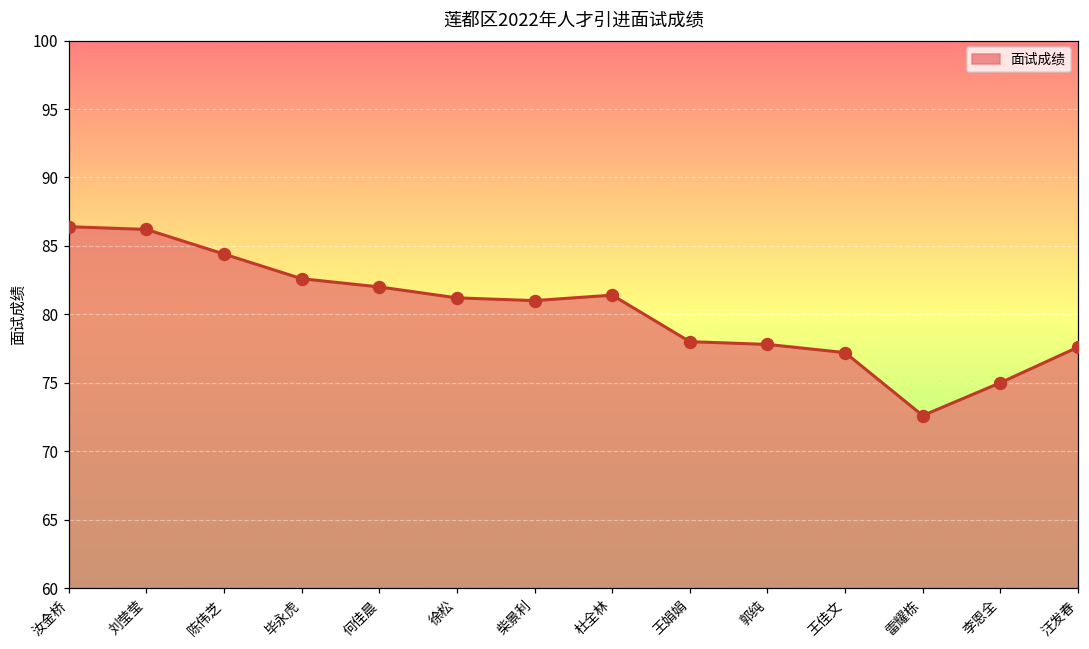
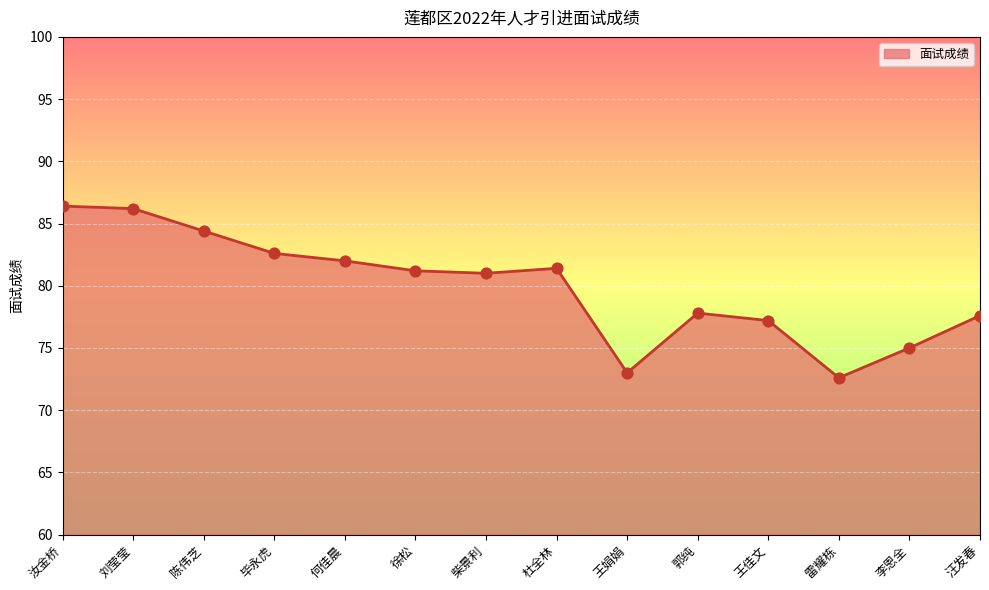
  {
    "面试成绩": {
      "刘莹莹": 86,
      "陈伟芝": 84.4,
      "毕永虎": 82.6,
      "何佳晨": 82,
      "徐松": 81,
      "柴景利": 81,
      "杜全林": 81.4,
-     "王娟娟": 78,
+     "王娟娟": 73,
      "郭纯": 78,
      "王佳文": 77,
      "雷耀栋": 72.6,
      "李恩全": 75
    }
  }
